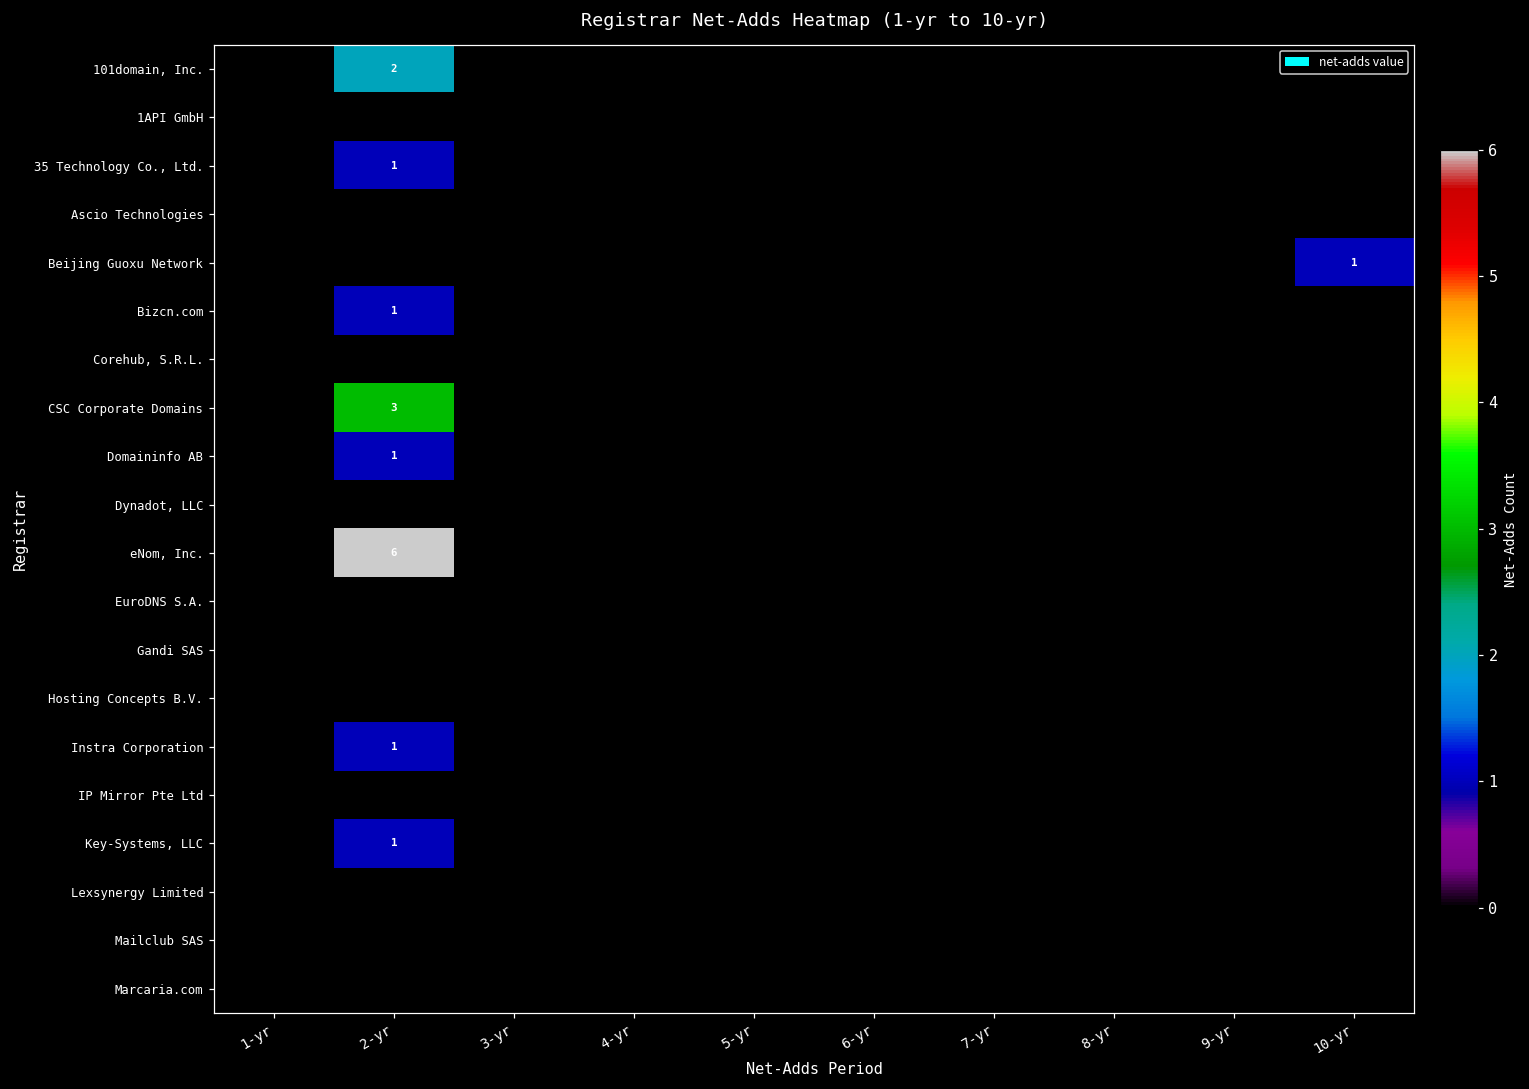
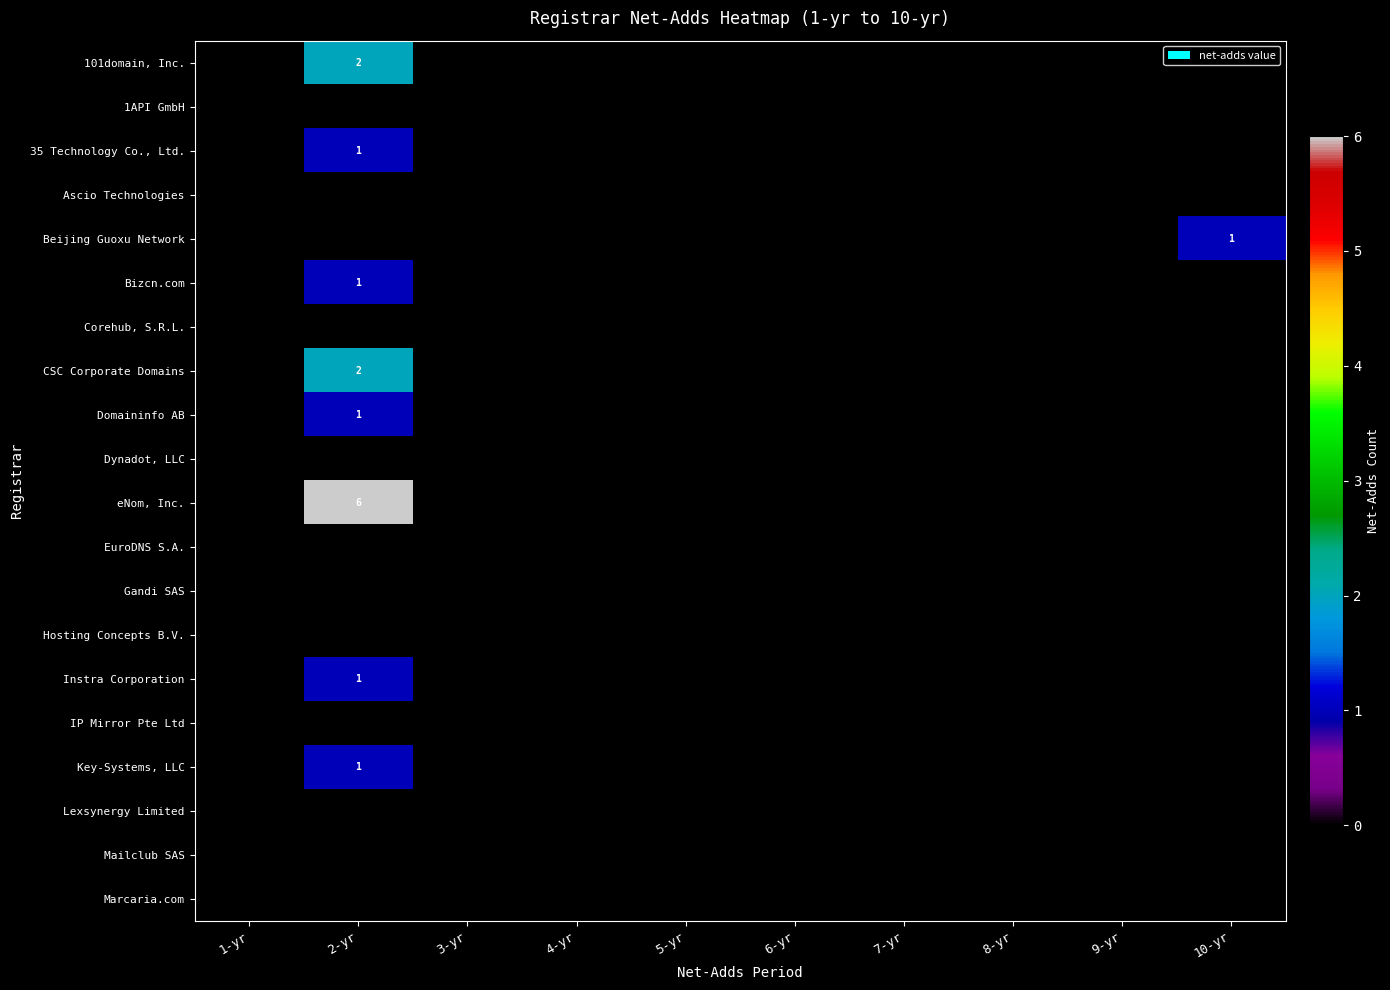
  {
    "101domain, Inc.": {
      "2-yr": 2
    },
    "35 Technology Co., Ltd.": {
      "2-yr": 1
    },
    "Beijing Guoxu Network": {
      "10-yr": 1
    },
    "Bizcn.com": {
      "2-yr": 1
    },
    "CSC Corporate Domains": {
-     "2-yr": 3
+     "2-yr": 2
    },
    "Domaininfo AB": {
      "2-yr": 1
    },
    "eNom, Inc.": {
      "2-yr": 6
    },
    "Instra Corporation": {
      "2-yr": 1
    },
    "Key-Systems, LLC": {
      "2-yr": 1
    }
  }
